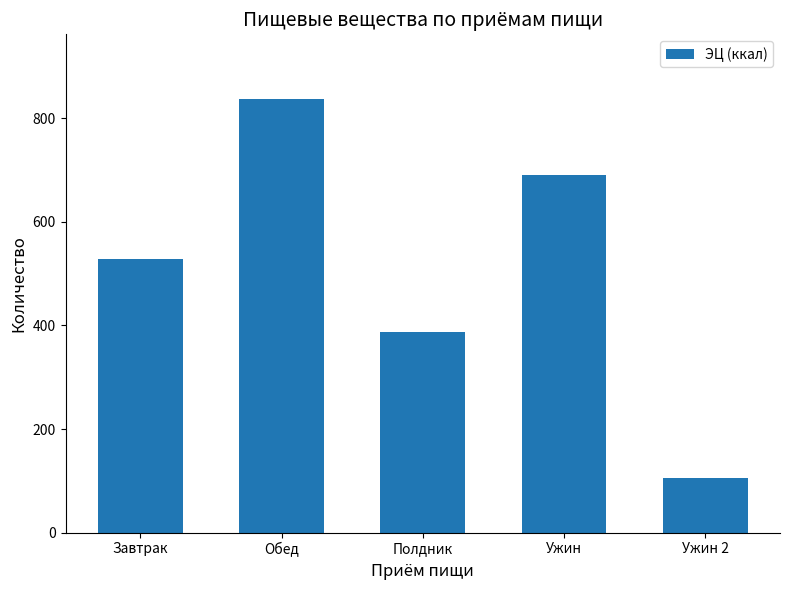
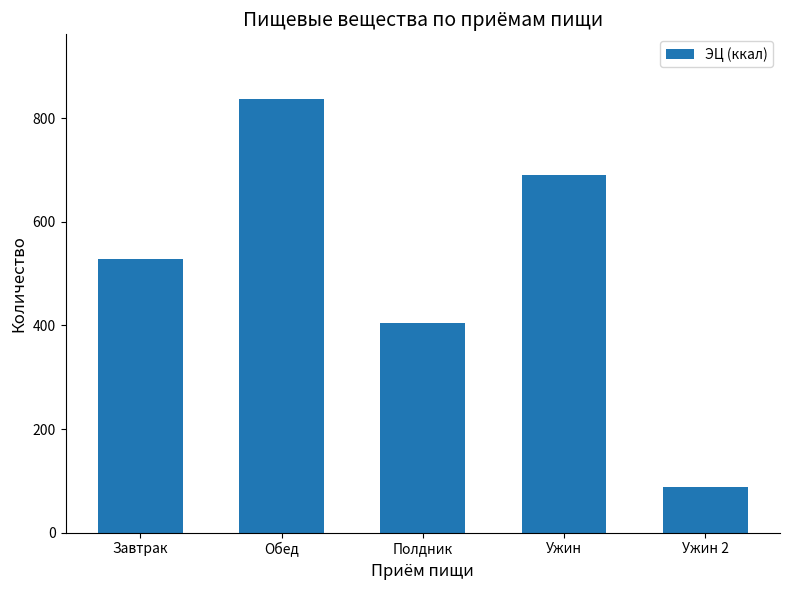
  {
    "Завтрак": 530,
    "Обед": 840,
-   "Полдник": 390,
+   "Полдник": 410,
    "Ужин": 690,
-   "Ужин 2": 110
+   "Ужин 2": 90
  }
